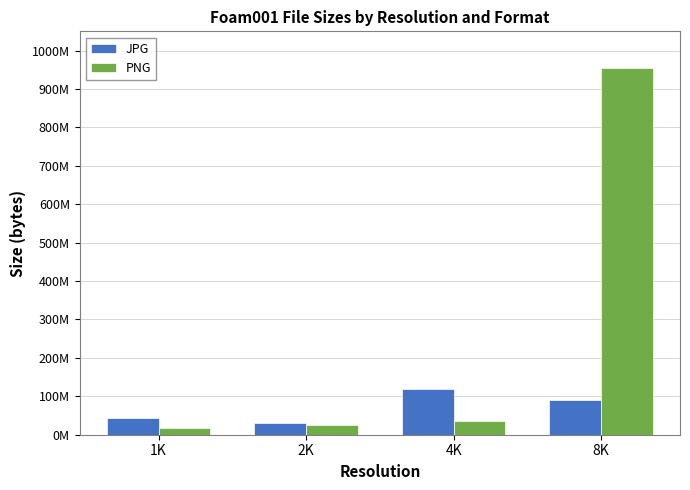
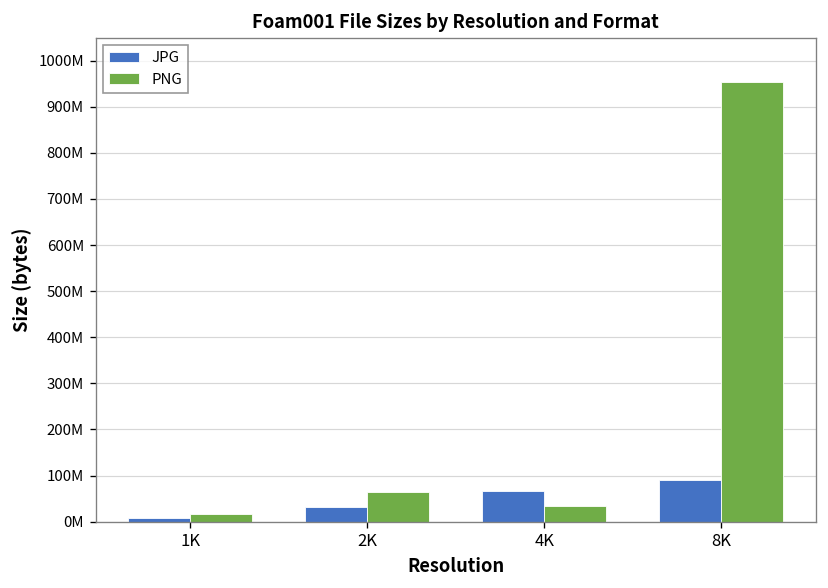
  {
    "JPG": {
-     "1K": 40000000,
+     "1K": 10000000,
      "2K": 30000000,
-     "4K": 120000000,
+     "4K": 70000000,
      "8K": 90000000
    },
    "PNG": {
      "1K": 20000000,
-     "2K": 30000000,
+     "2K": 60000000,
      "4K": 30000000,
      "8K": 950000000
    }
  }
